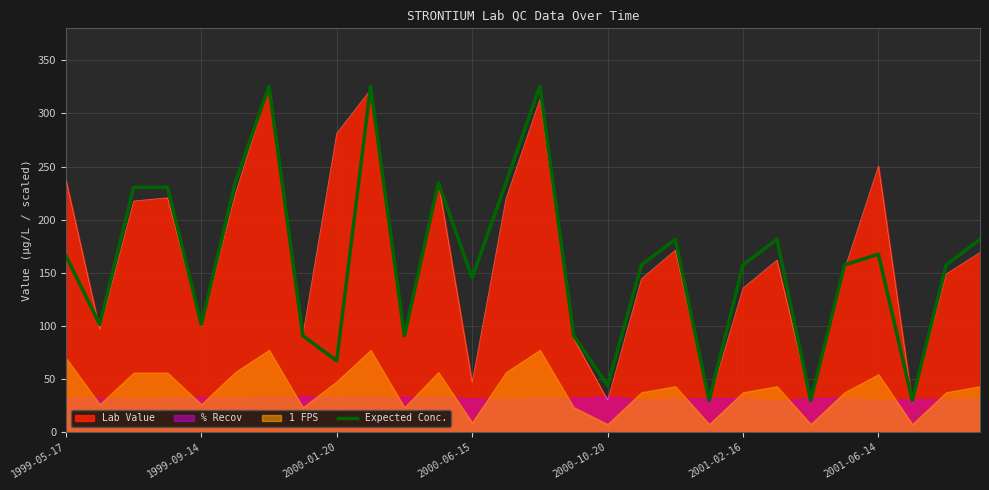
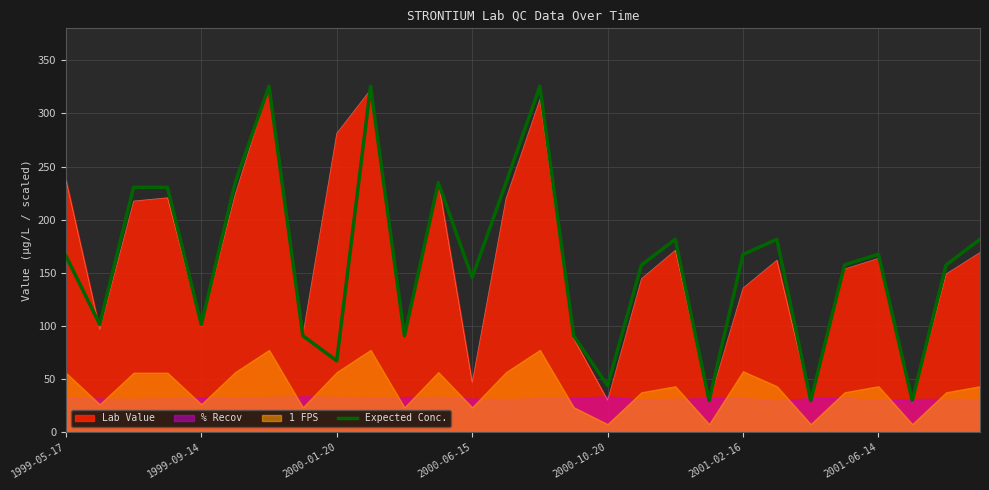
  {
    "Expected Conc.": {
      "1999-05-17": 166,
      "2000-01-20": 67,
      "2000-06-15": 145,
      "2000-10-20": 44,
-     "2001-02-16": 157,
+     "2001-02-16": 167,
      "2001-06-14": 168
    },
    "Lab Value": {
      "1999-05-17": 237,
      "2000-01-20": 281,
      "2000-06-15": 47,
      "2000-10-20": 30,
      "2001-02-16": 136,
-     "2001-06-14": 251
+     "2001-06-14": 164
    },
    "% Recov": {
      "1999-05-17": 32,
      "1999-09-14": 33,
      "2000-01-20": 33,
      "2000-06-15": 32,
      "2000-10-20": 34,
      "2001-02-16": 32,
      "2001-06-14": 30
    },
    "1 FPS": {
-     "1999-05-17": 70,
+     "1999-05-17": 56,
      "1999-09-14": 26,
-     "2000-01-20": 48,
-     "2000-06-15": 9,
+     "2000-01-20": 57,
+     "2000-06-15": 23,
      "2000-10-20": 8,
-     "2001-02-16": 38,
-     "2001-06-14": 55
+     "2001-02-16": 57,
+     "2001-06-14": 43
    }
  }
